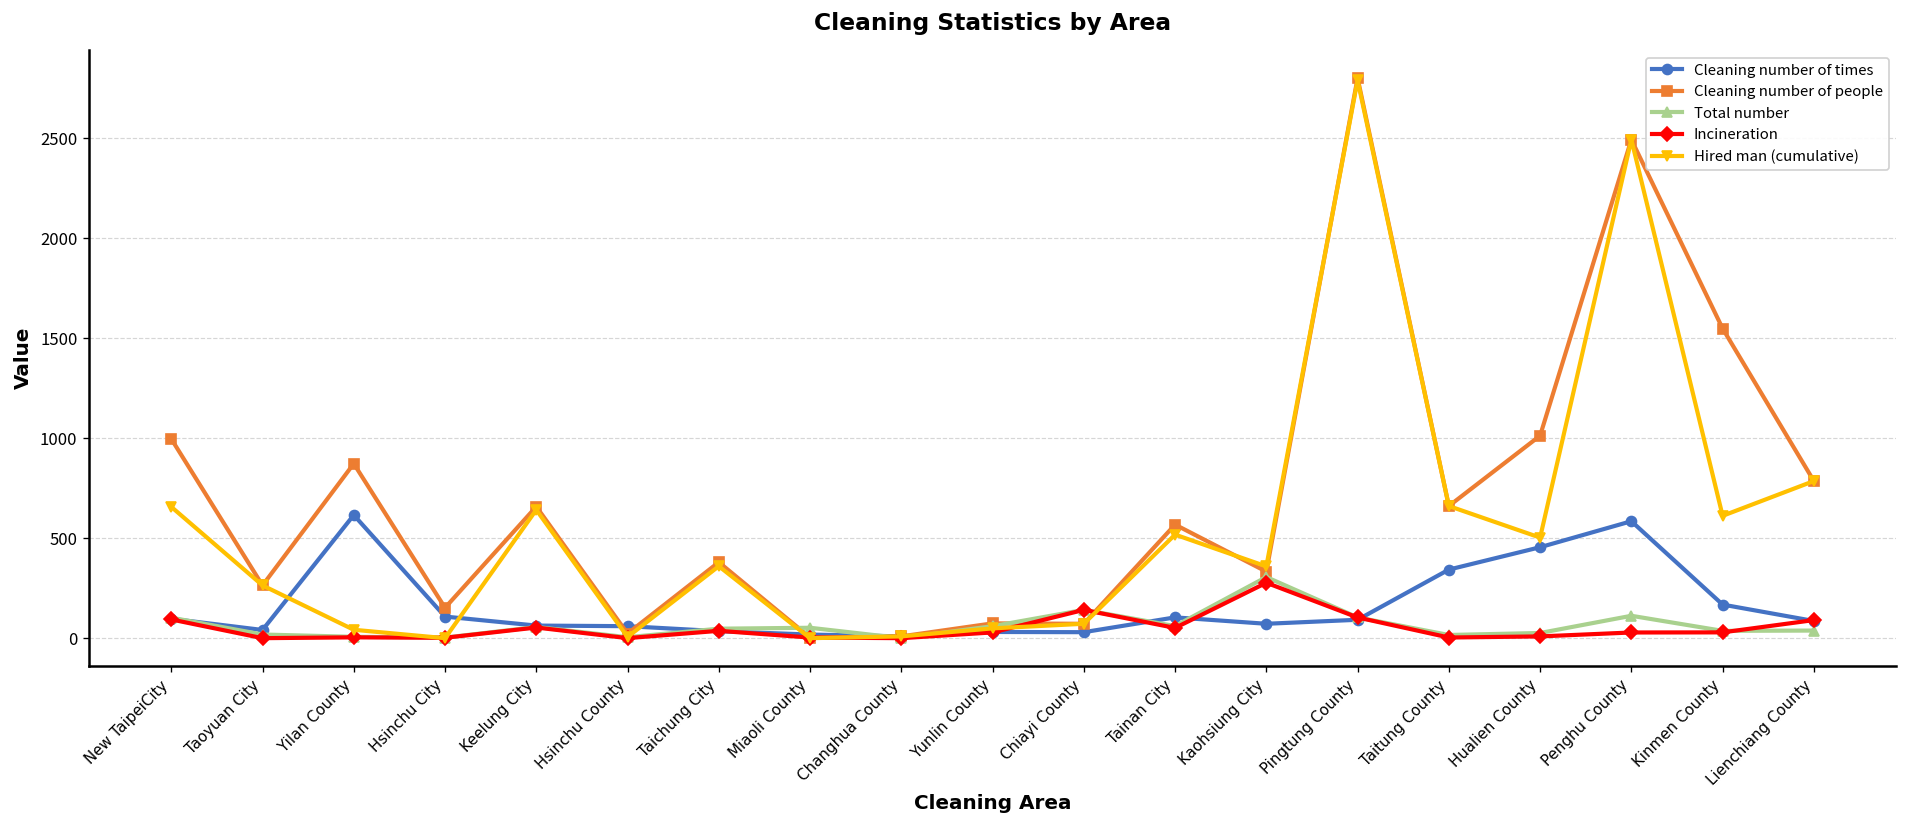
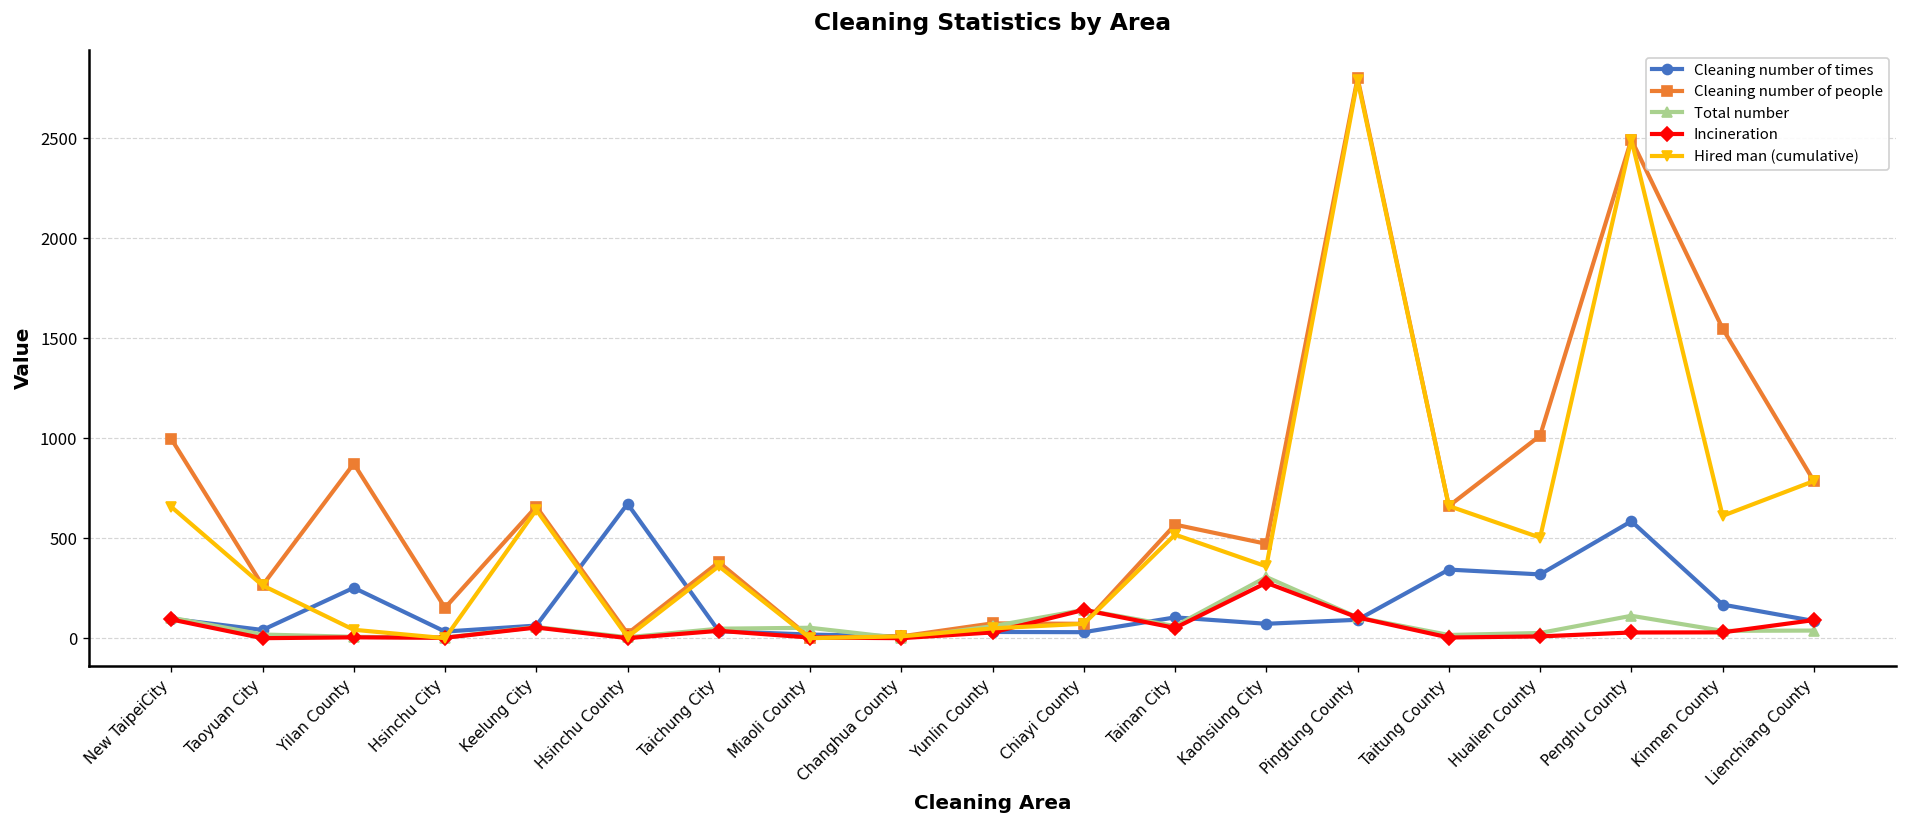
  {
    "Cleaning number of times": {
      "Taoyuan City": 40,
-     "Yilan County": 620,
-     "Hsinchu City": 110,
-     "Hsinchu County": 60,
+     "Yilan County": 250,
+     "Hsinchu City": 30,
+     "Hsinchu County": 670,
      "Chiayi County": 30,
      "Tainan City": 100,
      "Kaohsiung City": 70,
      "Taitung County": 340,
-     "Hualien County": 460,
+     "Hualien County": 320,
      "Penghu County": 590,
      "Kinmen County": 170
    },
    "Cleaning number of people": {
      "New TaipeiCity": 1000,
      "Yilan County": 870,
      "Hsinchu City": 150,
      "Keelung City": 660,
      "Hsinchu County": 20,
      "Taichung City": 380,
      "Tainan City": 570,
-     "Kaohsiung City": 330,
+     "Kaohsiung City": 470,
      "Hualien County": 1010,
      "Kinmen County": 1550
    },
    "Total number": {
      "Taoyuan City": 20,
      "Miaoli County": 50,
      "Kaohsiung City": 310,
      "Hualien County": 30,
      "Penghu County": 110,
      "Lienchiang County": 40
    },
    "Incineration": {
      "Taoyuan City": 0,
      "Kaohsiung City": 280,
      "Hualien County": 10,
      "Penghu County": 30
    },
    "Hired man (cumulative)": {
      "New TaipeiCity": 660,
      "Yilan County": 40,
      "Keelung City": 640,
      "Taichung City": 360,
      "Tainan City": 520,
      "Kaohsiung City": 360,
      "Hualien County": 500,
      "Kinmen County": 610
    }
  }
